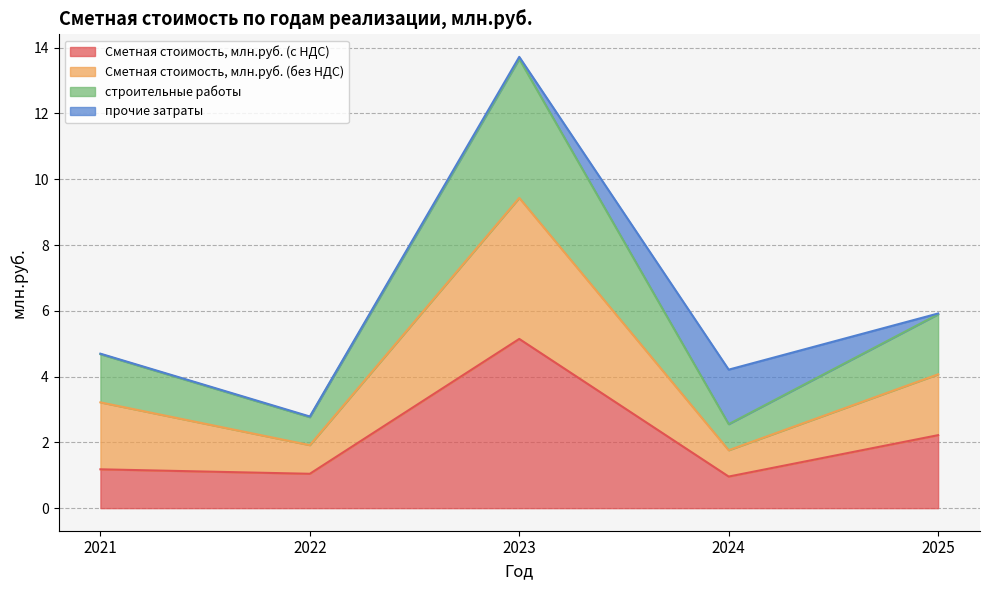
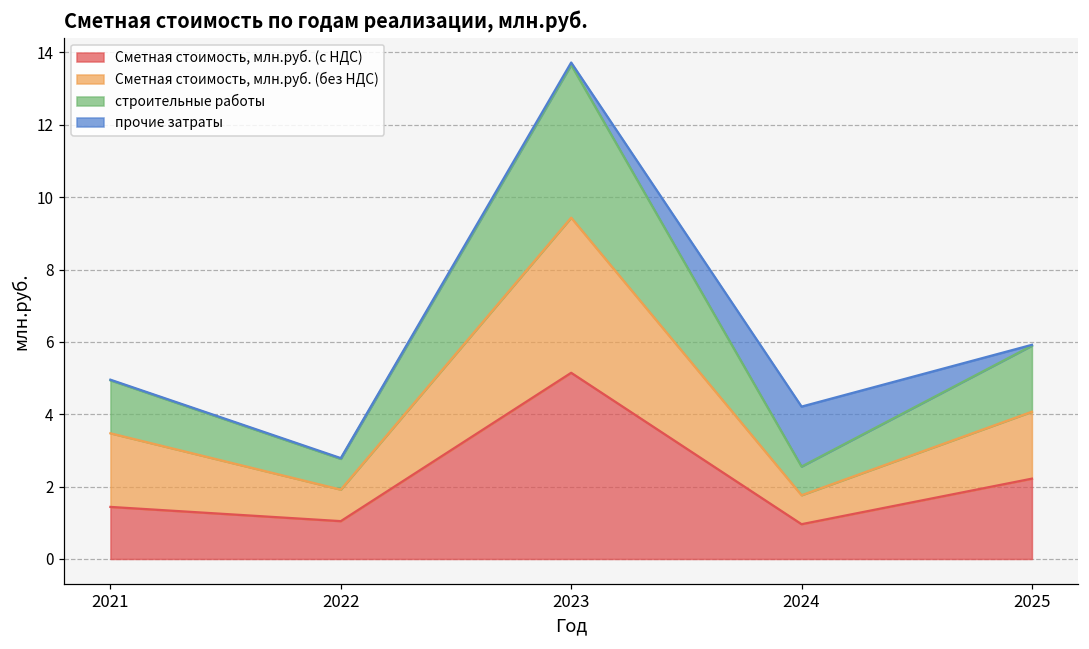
  {
    "Сметная стоимость, млн.руб. (с НДС)": {
-     "2021": 1.2,
+     "2021": 1.4,
      "2022": 1.0,
      "2023": 5.1,
      "2024": 1.0,
      "2025": 2.2
    },
    "Сметная стоимость, млн.руб. (без НДС)": {
      "2021": 2.0,
      "2022": 0.9,
      "2023": 4.3,
      "2024": 0.8,
      "2025": 1.8
    },
    "строительные работы": {
      "2024": 0.8
    },
    "прочие затраты": {
      "2024": 1.7
    }
  }
